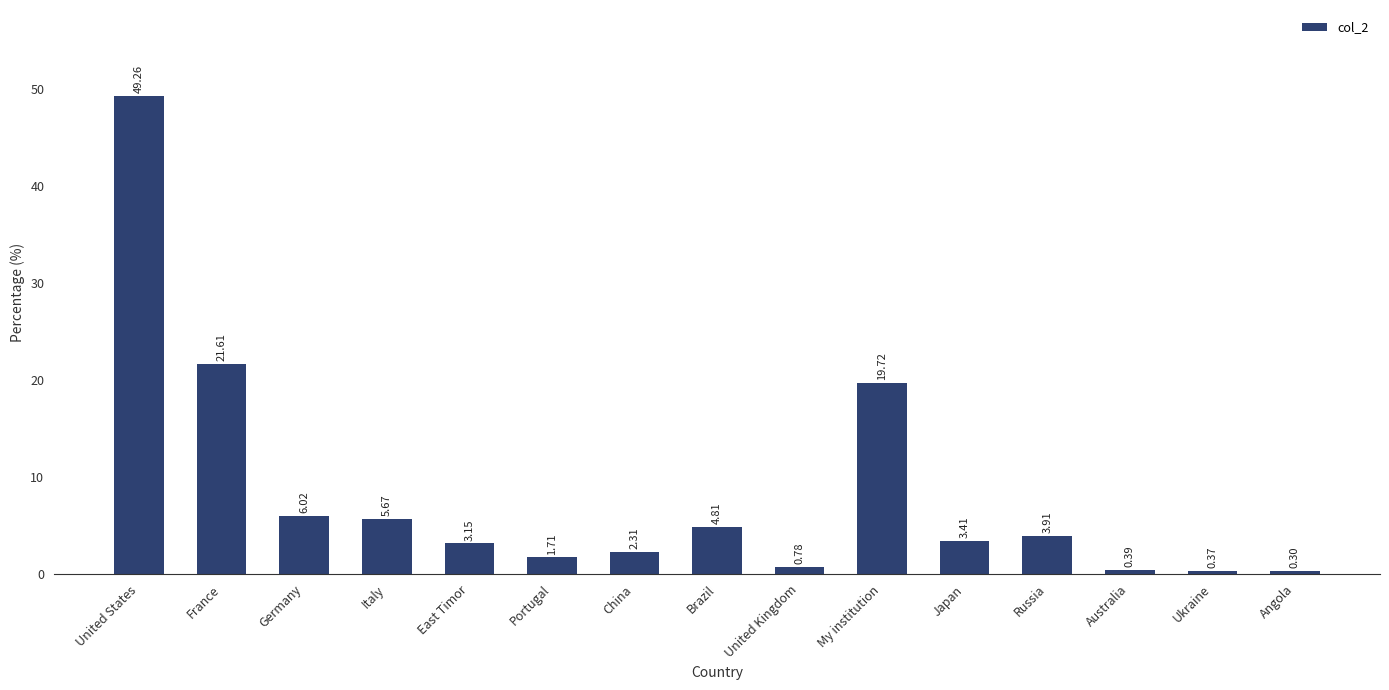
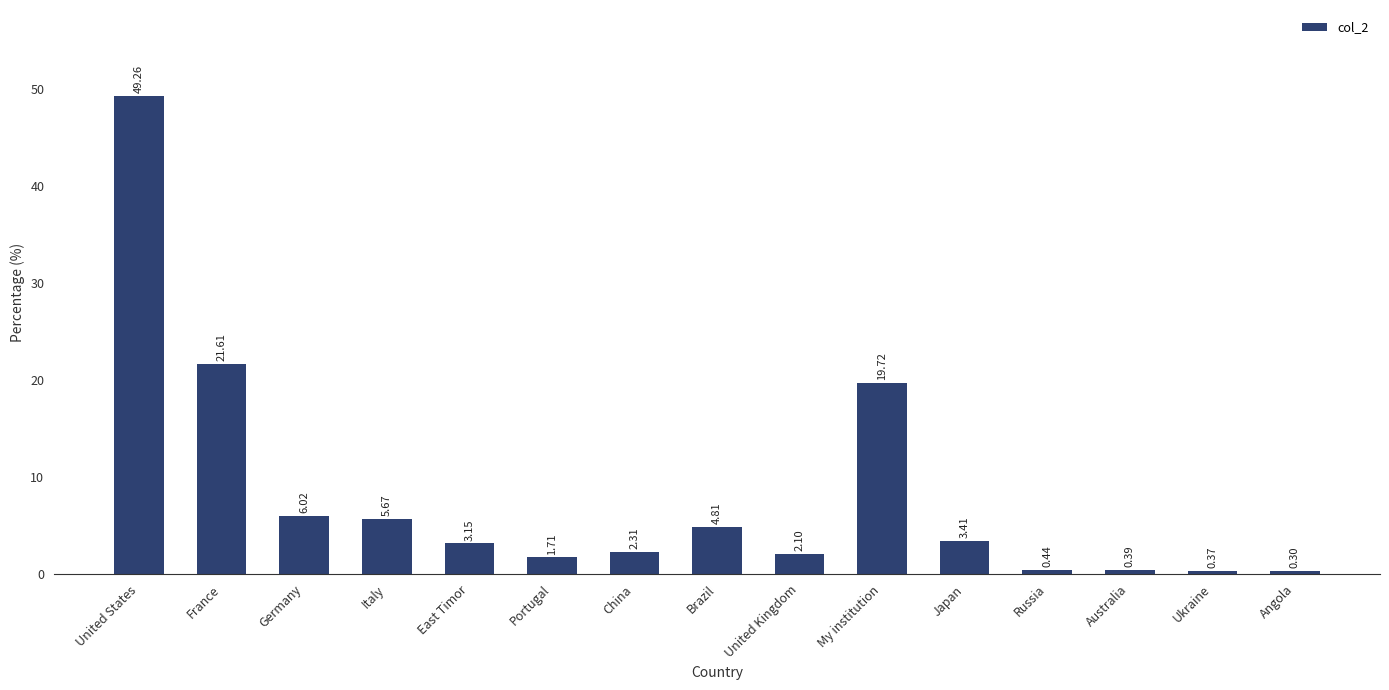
  {
    "United States": 49.26,
    "France": 21.61,
    "Germany": 6.02,
    "Italy": 5.67,
    "East Timor": 3.15,
    "Portugal": 1.71,
    "China": 2.31,
    "Brazil": 4.81,
-   "United Kingdom": 0.78,
+   "United Kingdom": 2.10,
    "My institution": 19.72,
    "Japan": 3.41,
-   "Russia": 3.91,
+   "Russia": 0.44,
    "Australia": 0.39,
    "Ukraine": 0.37,
    "Angola": 0.30
  }
